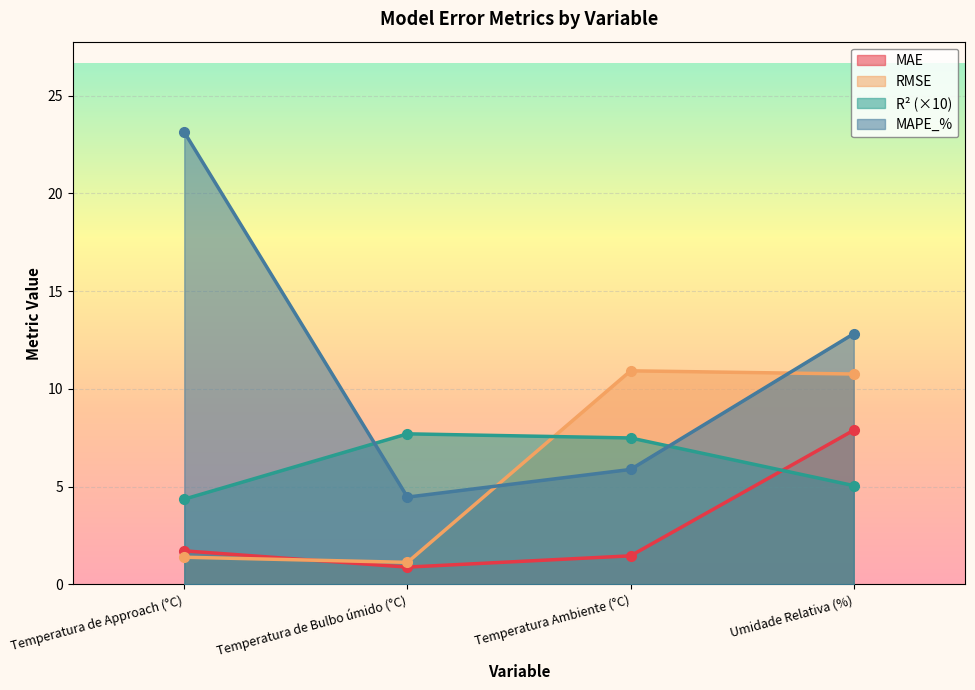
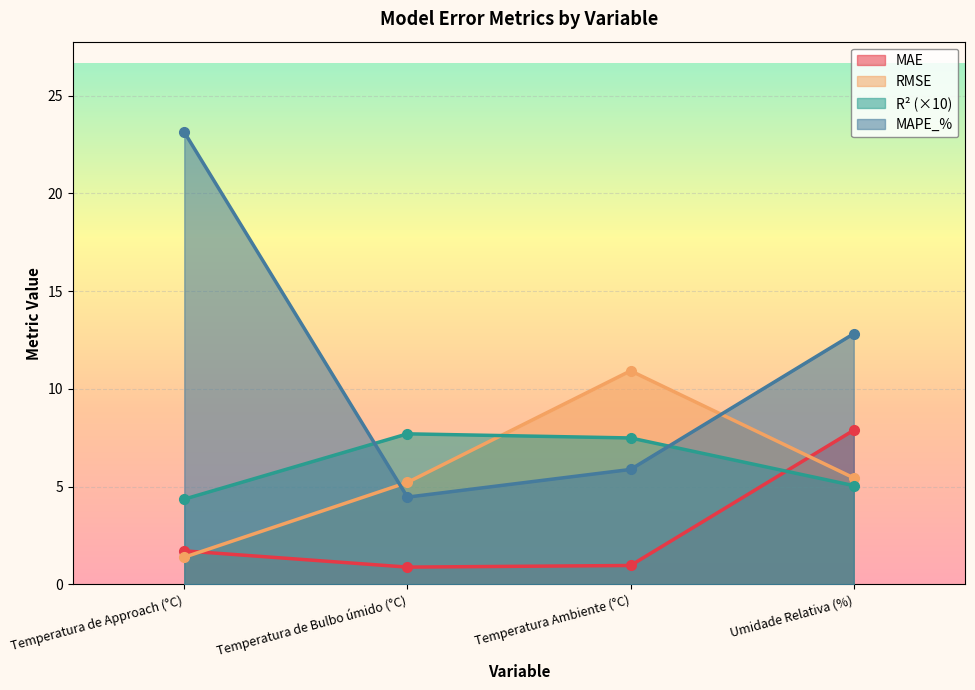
  {
    "MAE": {
      "Temperatura de Approach (°C)": 1.7,
      "Temperatura de Bulbo úmido (°C)": 0.9,
-     "Temperatura Ambiente (°C)": 1.5,
+     "Temperatura Ambiente (°C)": 1.0,
      "Umidade Relativa (%)": 7.9
    },
    "RMSE": {
      "Temperatura de Approach (°C)": 1.4,
-     "Temperatura de Bulbo úmido (°C)": 1.1,
+     "Temperatura de Bulbo úmido (°C)": 5.2,
      "Temperatura Ambiente (°C)": 10.9,
-     "Umidade Relativa (%)": 10.8
+     "Umidade Relativa (%)": 5.5
    }
  }
